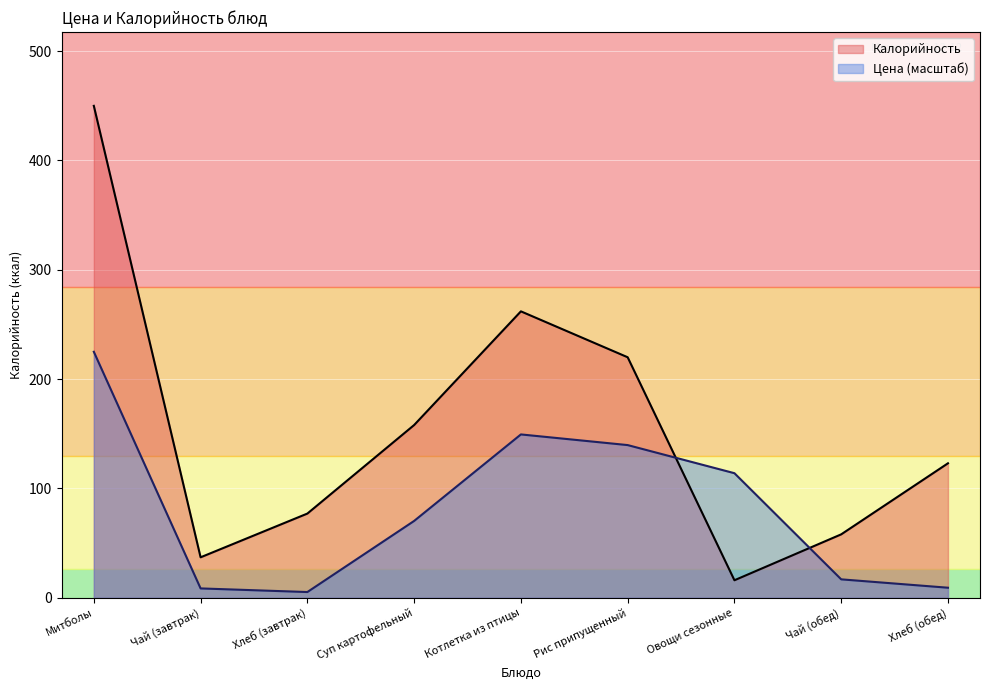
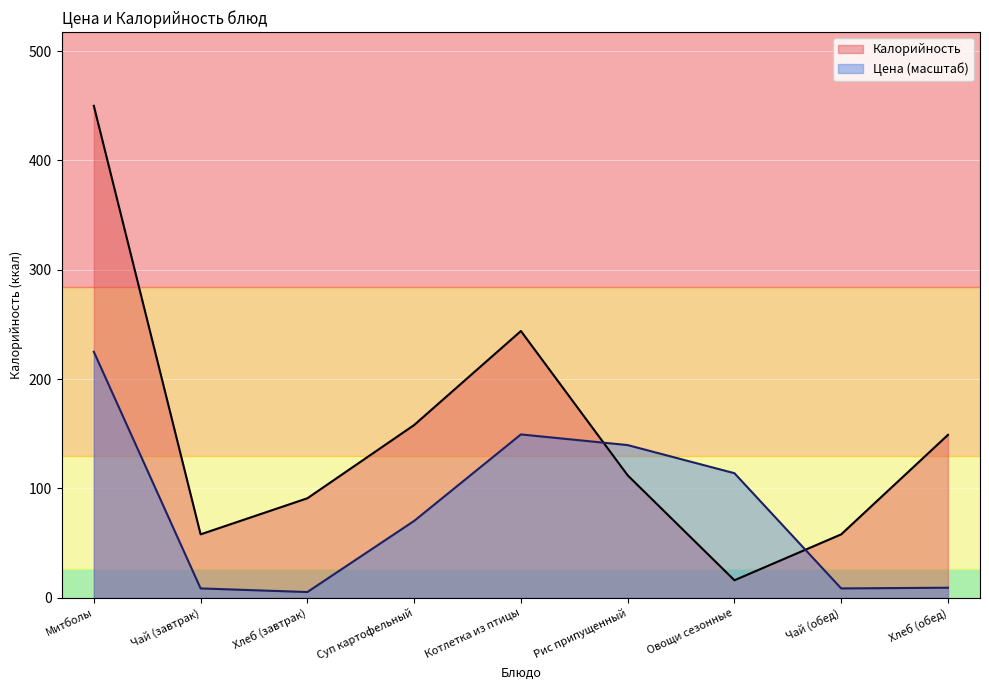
  {
    "Калорийность": {
      "Митболы": 450,
-     "Чай (завтрак)": 37,
-     "Хлеб (завтрак)": 77,
+     "Чай (завтрак)": 58,
+     "Хлеб (завтрак)": 91,
      "Суп картофельный": 158,
-     "Котлетка из птицы": 262,
-     "Рис припущенный": 220,
+     "Котлетка из птицы": 244,
+     "Рис припущенный": 112,
      "Овощи сезонные": 16,
      "Чай (обед)": 58,
-     "Хлеб (обед)": 123
+     "Хлеб (обед)": 149
    },
    "Цена (масштаб)": {
      "Митболы": 225,
      "Чай (завтрак)": 9,
      "Хлеб (завтрак)": 5,
      "Суп картофельный": 70,
      "Котлетка из птицы": 149,
      "Рис припущенный": 140,
      "Овощи сезонные": 114,
-     "Чай (обед)": 17,
+     "Чай (обед)": 9,
      "Хлеб (обед)": 9
    }
  }
